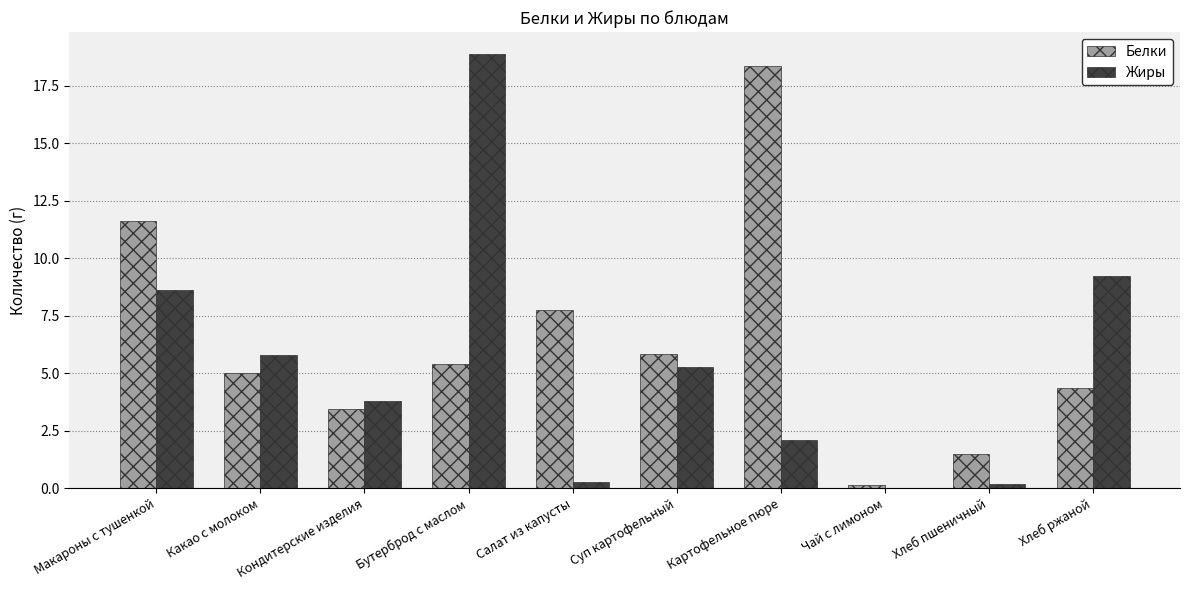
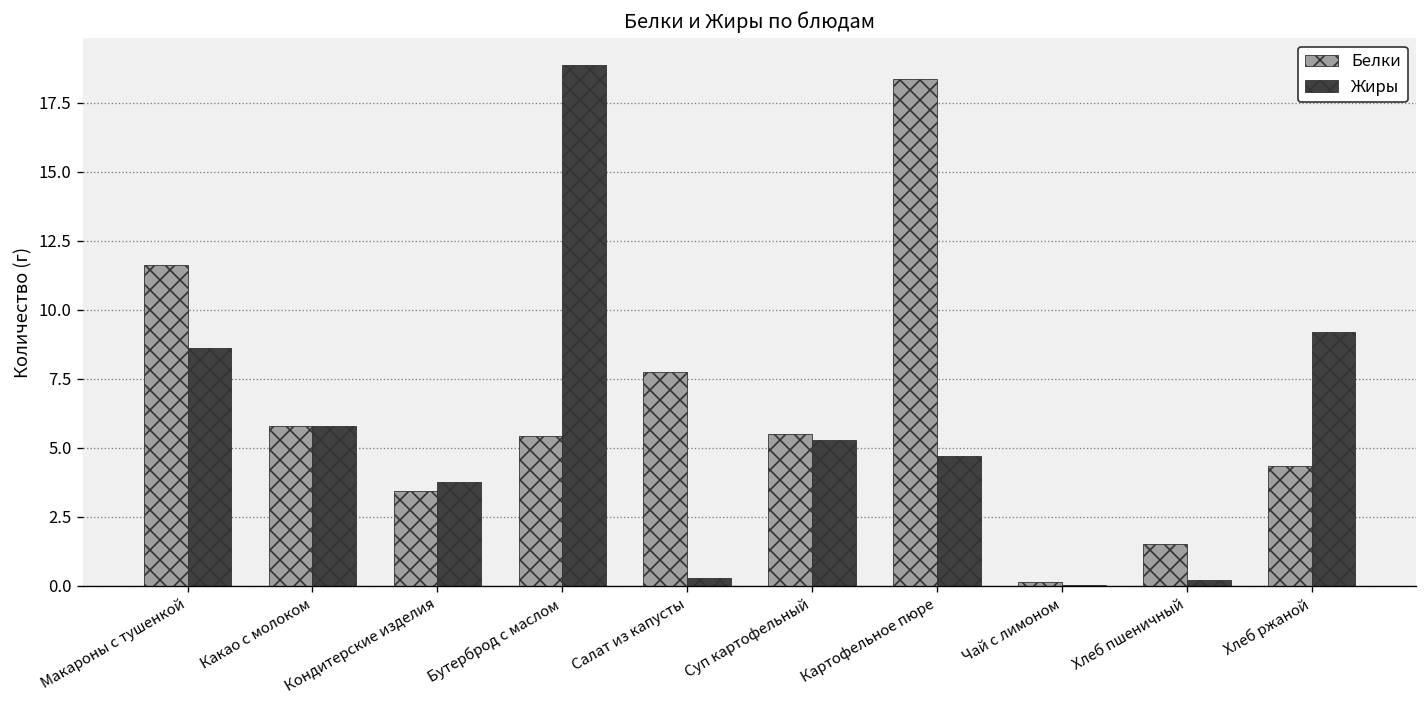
  {
    "Белки": {
      "Макароны с тушенкой": 11.6,
-     "Какао с молоком": 5.0,
+     "Какао с молоком": 5.8,
      "Кондитерские изделия": 3.4,
      "Бутерброд с маслом": 5.4,
      "Салат из капусты": 7.7,
-     "Суп картофельный": 5.8,
+     "Суп картофельный": 5.5,
      "Картофельное пюре": 18.4,
      "Чай с лимоном": 0.1,
      "Хлеб пшеничный": 1.5,
      "Хлеб ржаной": 4.3
    },
    "Жиры": {
      "Макароны с тушенкой": 8.6,
      "Какао с молоком": 5.8,
      "Кондитерские изделия": 3.8,
      "Бутерброд с маслом": 18.9,
      "Салат из капусты": 0.3,
      "Суп картофельный": 5.3,
-     "Картофельное пюре": 2.1,
+     "Картофельное пюре": 4.7,
      "Хлеб пшеничный": 0.2,
      "Хлеб ржаной": 9.2
    }
  }
